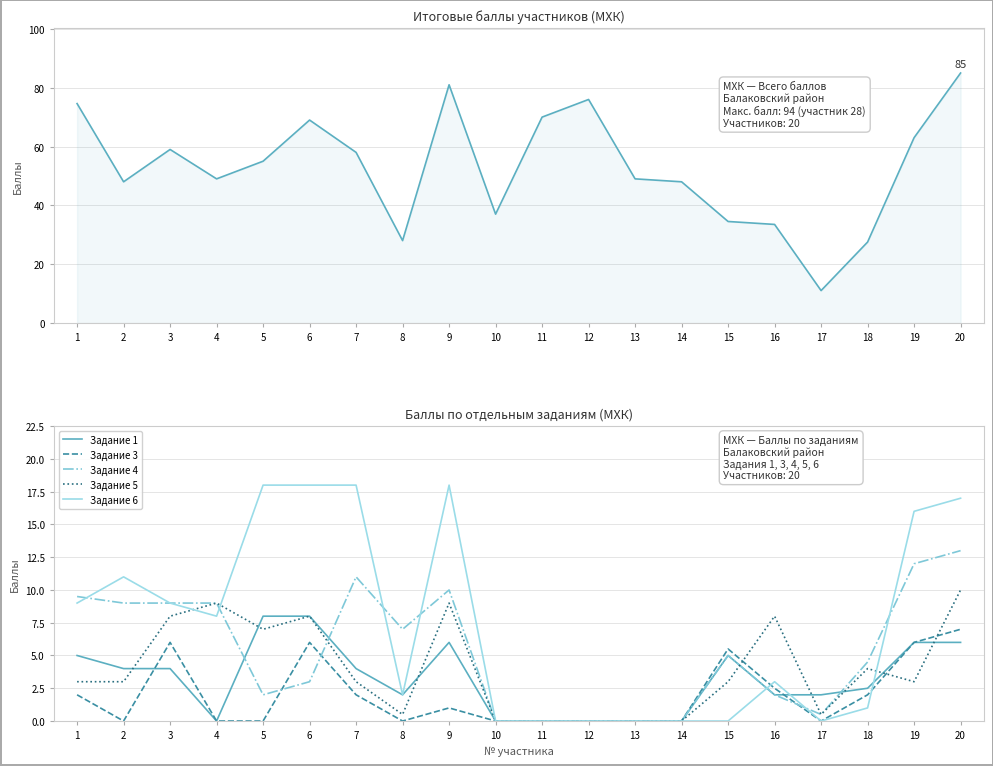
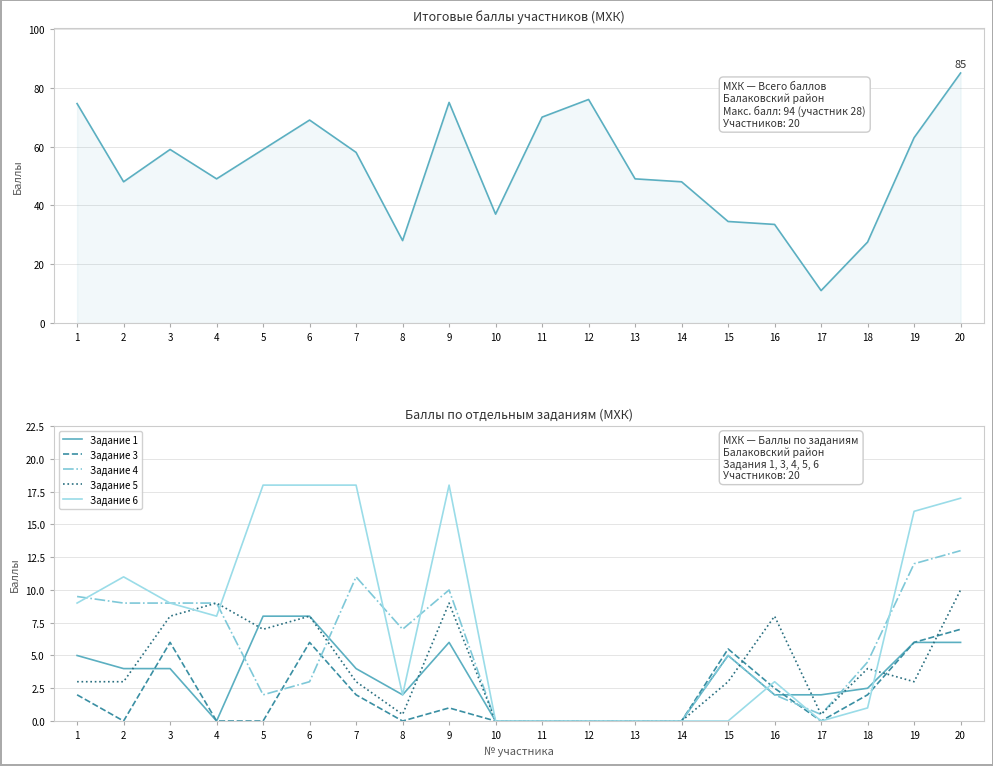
  {
    "Итоговые баллы участников (МХК)": {
      "1": 75,
      "2": 48,
      "3": 59,
      "4": 49,
-     "5": 55,
+     "5": 59,
      "6": 69,
      "7": 58,
      "8": 28,
-     "9": 81,
+     "9": 75,
      "10": 37,
      "11": 70,
      "12": 76,
      "13": 49,
      "14": 48,
      "15": 35,
      "16": 34,
      "17": 11,
      "18": 28,
      "19": 63
    }
  }
